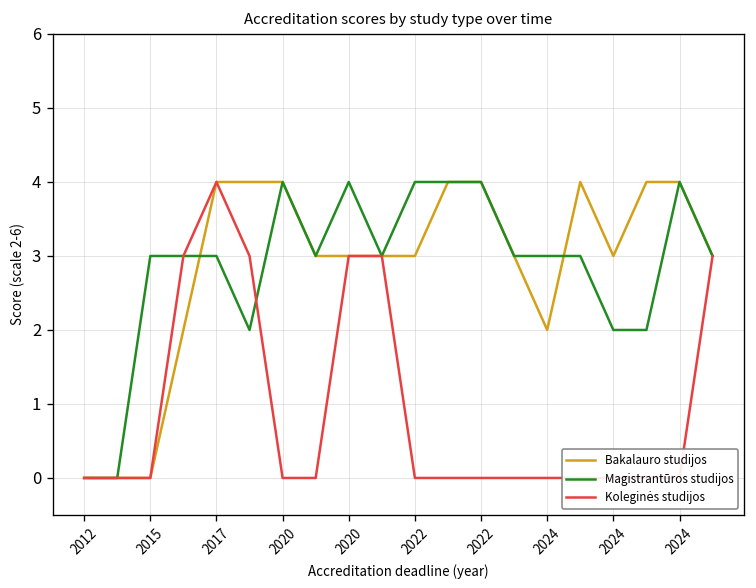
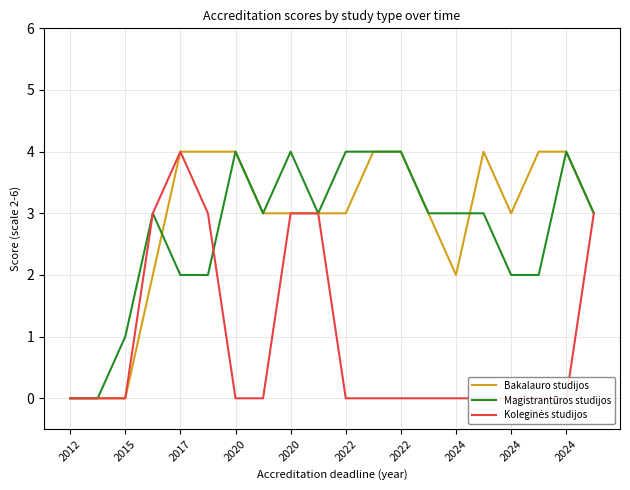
  {
    "Magistrantūros studijos": {
-     "2015": 3,
-     "2017": 3
+     "2015": 1,
+     "2017": 2
    }
  }
